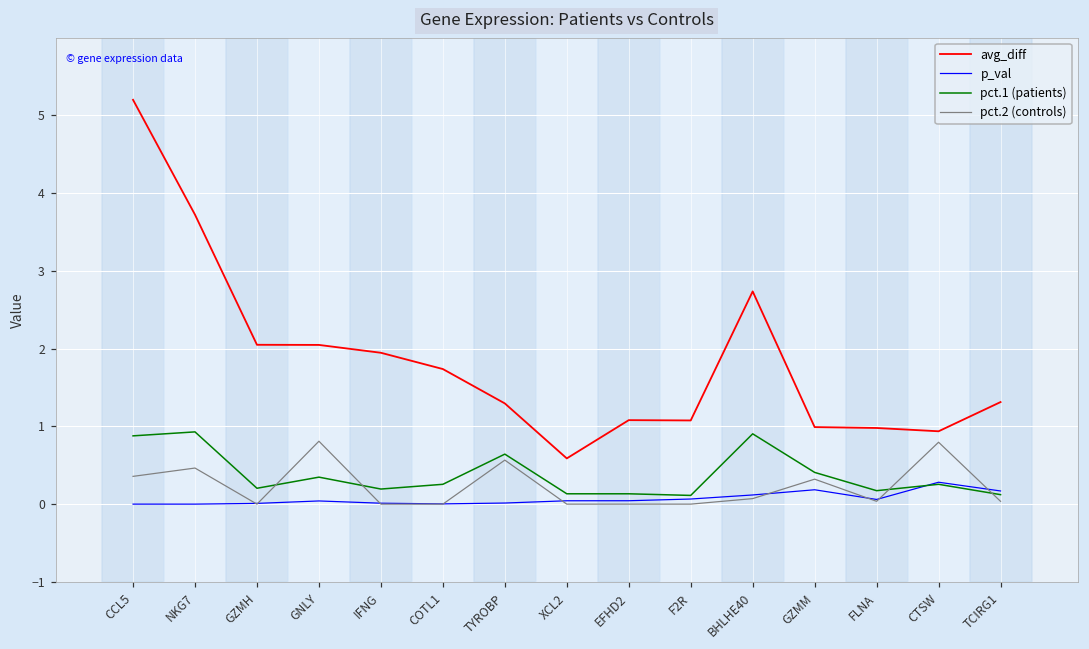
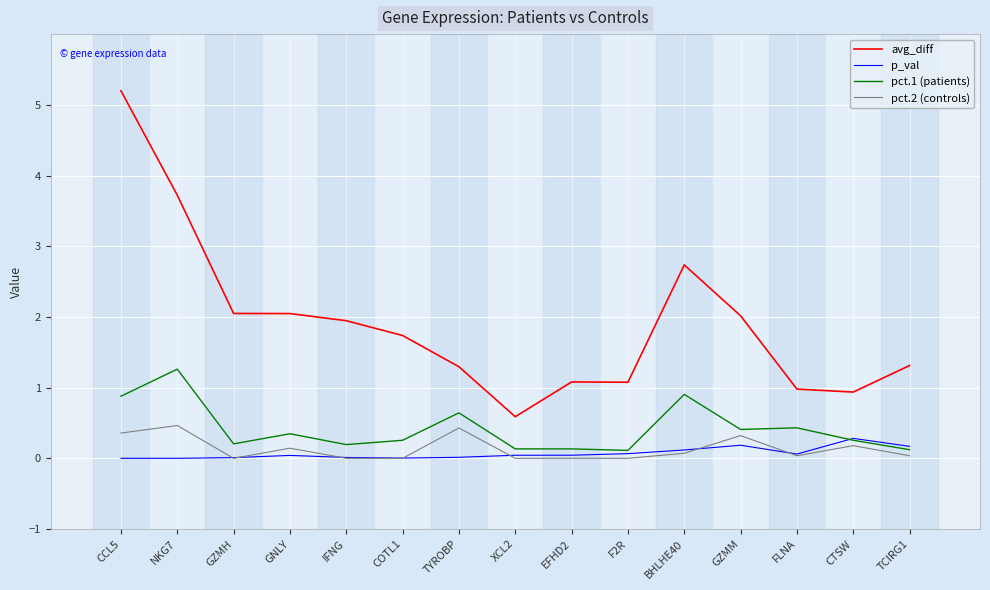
  {
    "avg_diff": {
      "CCL5": 5.2,
      "NKG7": 3.7,
      "GZMH": 2.0,
      "GNLY": 2.0,
      "IFNG": 1.9,
      "COTL1": 1.7,
      "TYROBP": 1.3,
      "XCL2": 0.6,
      "EFHD2": 1.1,
      "F2R": 1.1,
      "BHLHE40": 2.7,
-     "GZMM": 1.0,
+     "GZMM": 2.0,
      "FLNA": 1.0,
      "CTSW": 0.9,
      "TCIRG1": 1.3
    },
    "p_val": {
      "CCL5": 0.0,
      "NKG7": 0.0,
      "GNLY": 0.0,
      "TYROBP": 0.0,
      "XCL2": 0.0,
      "EFHD2": 0.0,
      "F2R": 0.1,
      "BHLHE40": 0.1,
      "GZMM": 0.2,
      "TCIRG1": 0.2
    },
    "pct.1 (patients)": {
      "CCL5": 0.9,
-     "NKG7": 0.9,
+     "NKG7": 1.3,
      "GZMH": 0.2,
      "GNLY": 0.3,
      "IFNG": 0.2,
      "COTL1": 0.3,
      "TYROBP": 0.6,
      "XCL2": 0.1,
      "EFHD2": 0.1,
      "F2R": 0.1,
      "BHLHE40": 0.9,
      "GZMM": 0.4,
-     "FLNA": 0.2,
+     "FLNA": 0.4,
      "TCIRG1": 0.1
    },
    "pct.2 (controls)": {
      "CCL5": 0.4,
      "NKG7": 0.5,
-     "GNLY": 0.8,
-     "TYROBP": 0.6,
+     "GNLY": 0.1,
+     "TYROBP": 0.4,
      "XCL2": 0.0,
      "EFHD2": 0.0,
      "F2R": 0.0,
      "BHLHE40": 0.1,
      "GZMM": 0.3,
-     "CTSW": 0.8,
+     "CTSW": 0.2,
      "TCIRG1": 0.0
    }
  }
